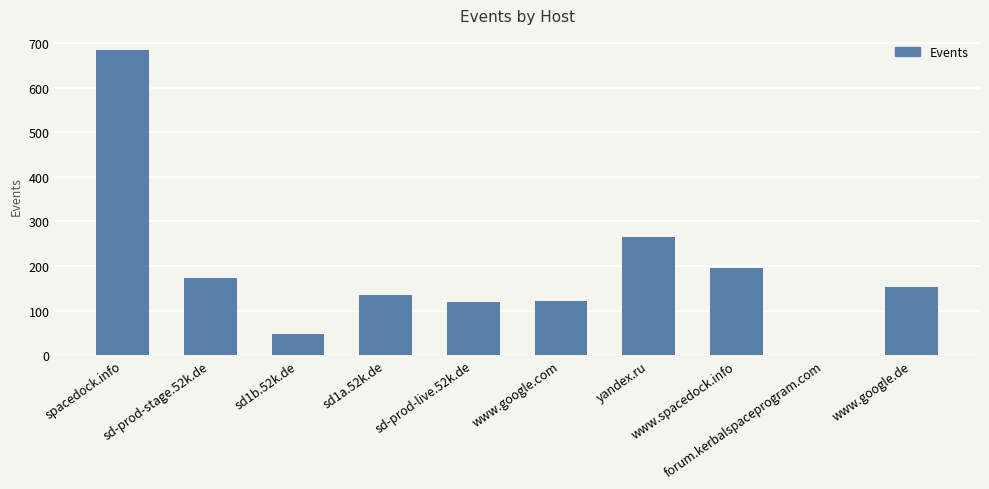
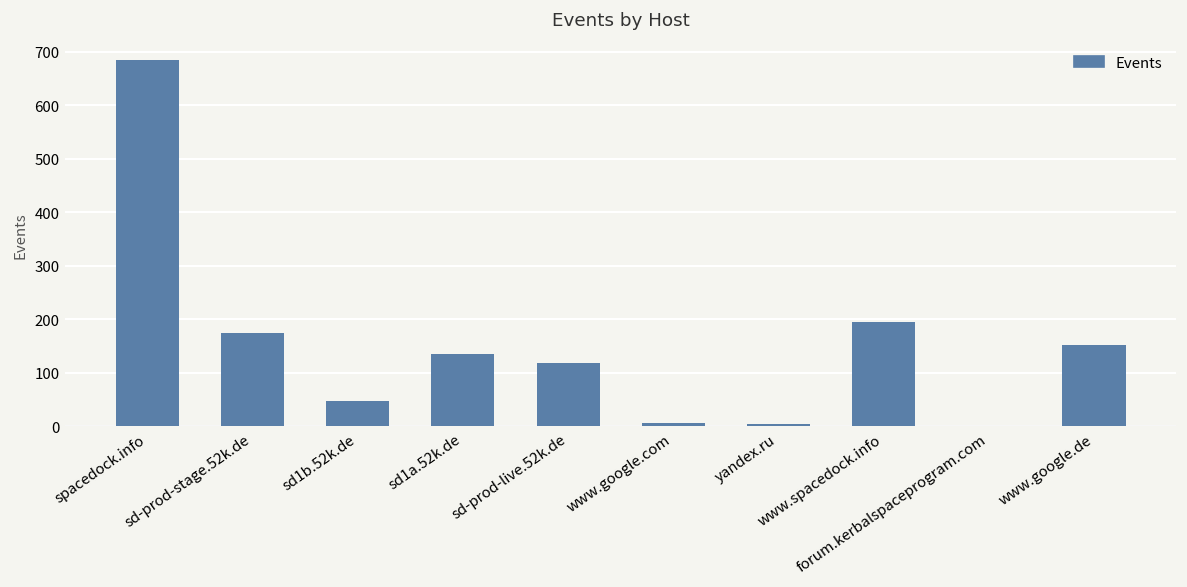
  {
    "spacedock.info": 680,
    "sd-prod-stage.52k.de": 170,
    "sd1b.52k.de": 50,
    "sd1a.52k.de": 140,
    "sd-prod-live.52k.de": 120,
-   "www.google.com": 120,
-   "yandex.ru": 270,
+   "www.google.com": 10,
+   "yandex.ru": 0,
    "www.spacedock.info": 200,
    "www.google.de": 150
  }
